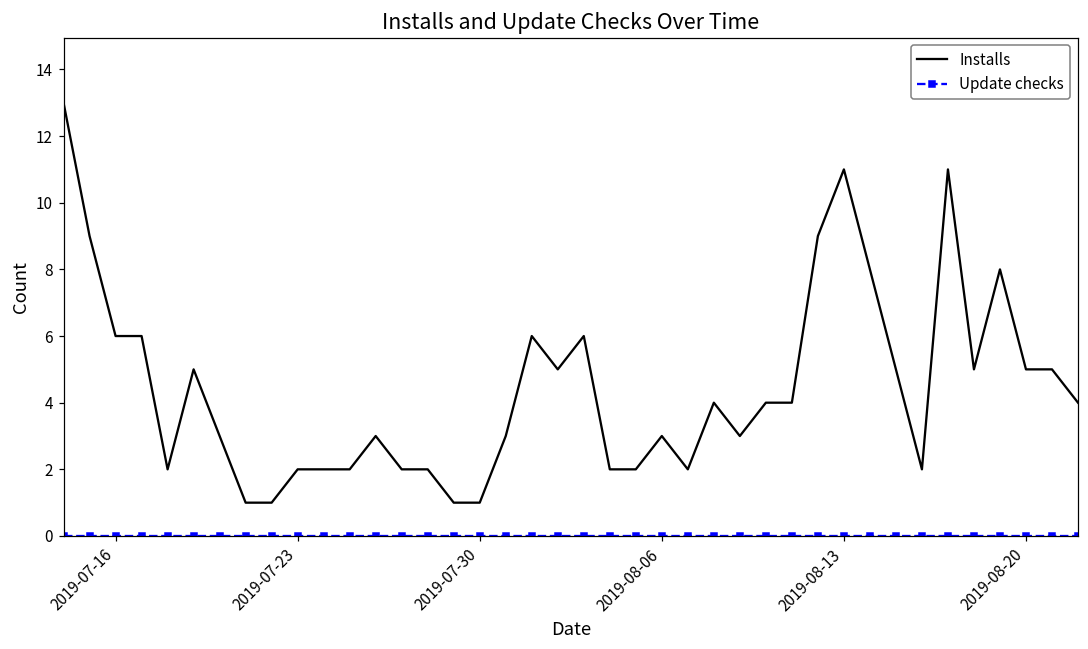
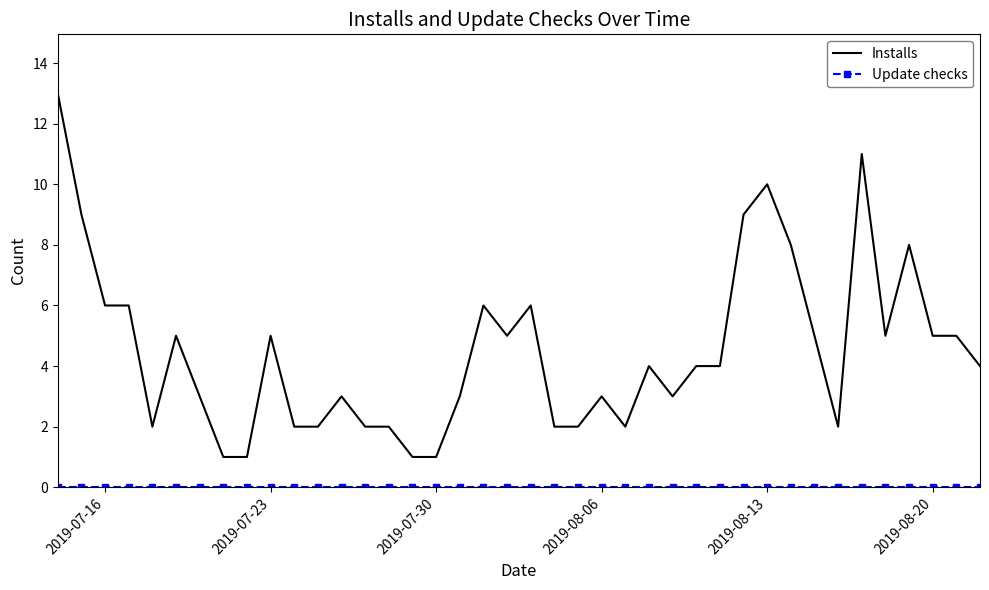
  {
    "Installs": {
      "2019-07-16": 6,
-     "2019-07-23": 2,
+     "2019-07-23": 5,
      "2019-07-30": 1,
      "2019-08-06": 3,
-     "2019-08-13": 11,
+     "2019-08-13": 10,
      "2019-08-20": 5
    },
    "Update checks": {
      "2019-07-16": 0,
      "2019-07-23": 0,
      "2019-07-30": 0,
      "2019-08-06": 0,
      "2019-08-13": 0,
      "2019-08-20": 0
    }
  }
